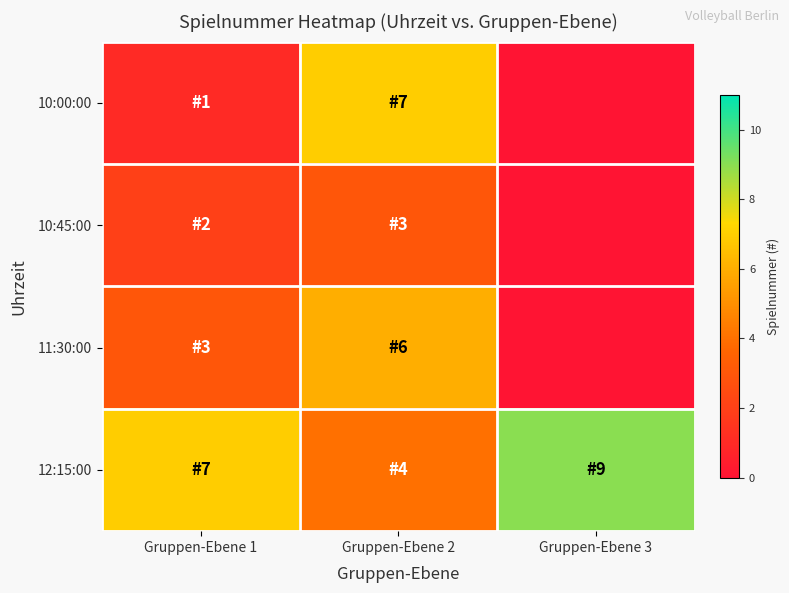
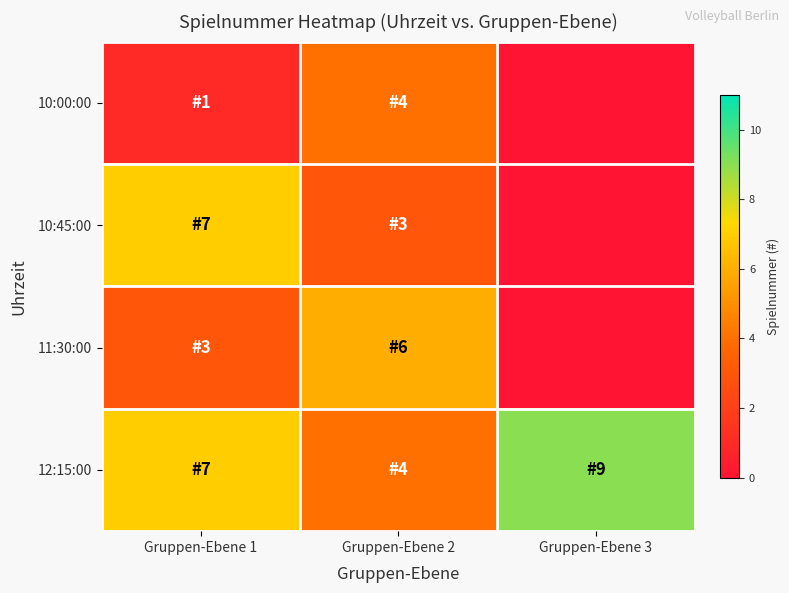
  {
    "10:00:00": {
      "Gruppen-Ebene 1": 1,
-     "Gruppen-Ebene 2": 7
+     "Gruppen-Ebene 2": 4
    },
    "10:45:00": {
-     "Gruppen-Ebene 1": 2,
+     "Gruppen-Ebene 1": 7,
      "Gruppen-Ebene 2": 3
    },
    "11:30:00": {
      "Gruppen-Ebene 1": 3,
      "Gruppen-Ebene 2": 6
    },
    "12:15:00": {
      "Gruppen-Ebene 1": 7,
      "Gruppen-Ebene 2": 4,
      "Gruppen-Ebene 3": 9
    }
  }
